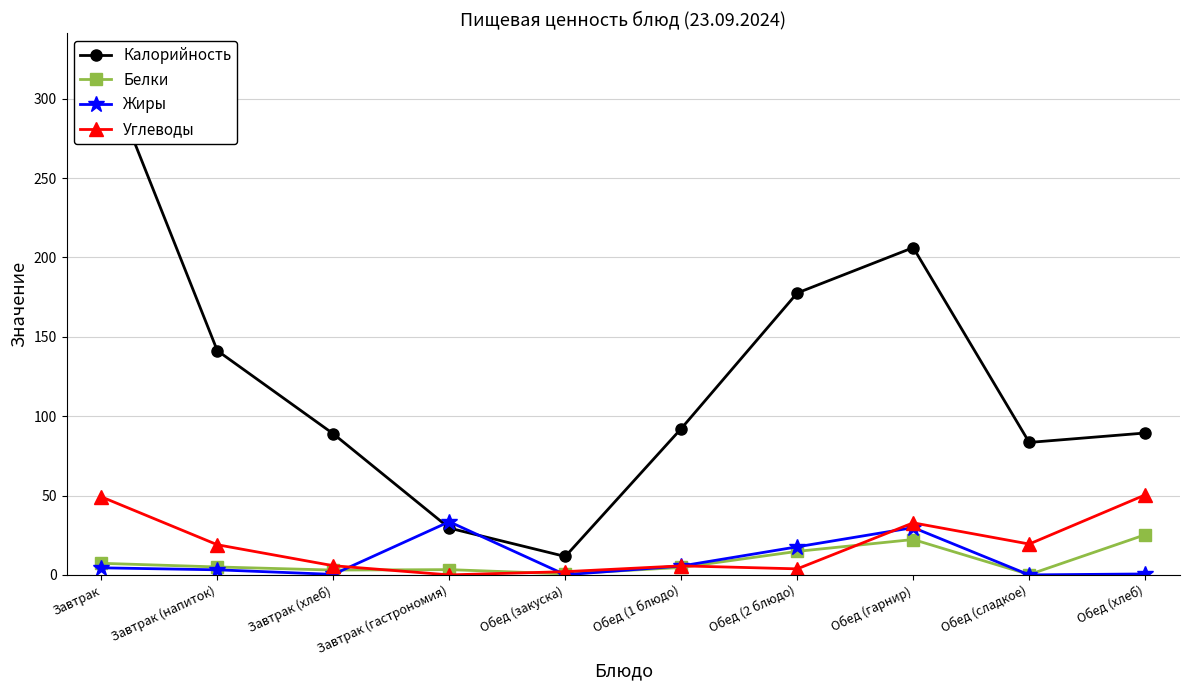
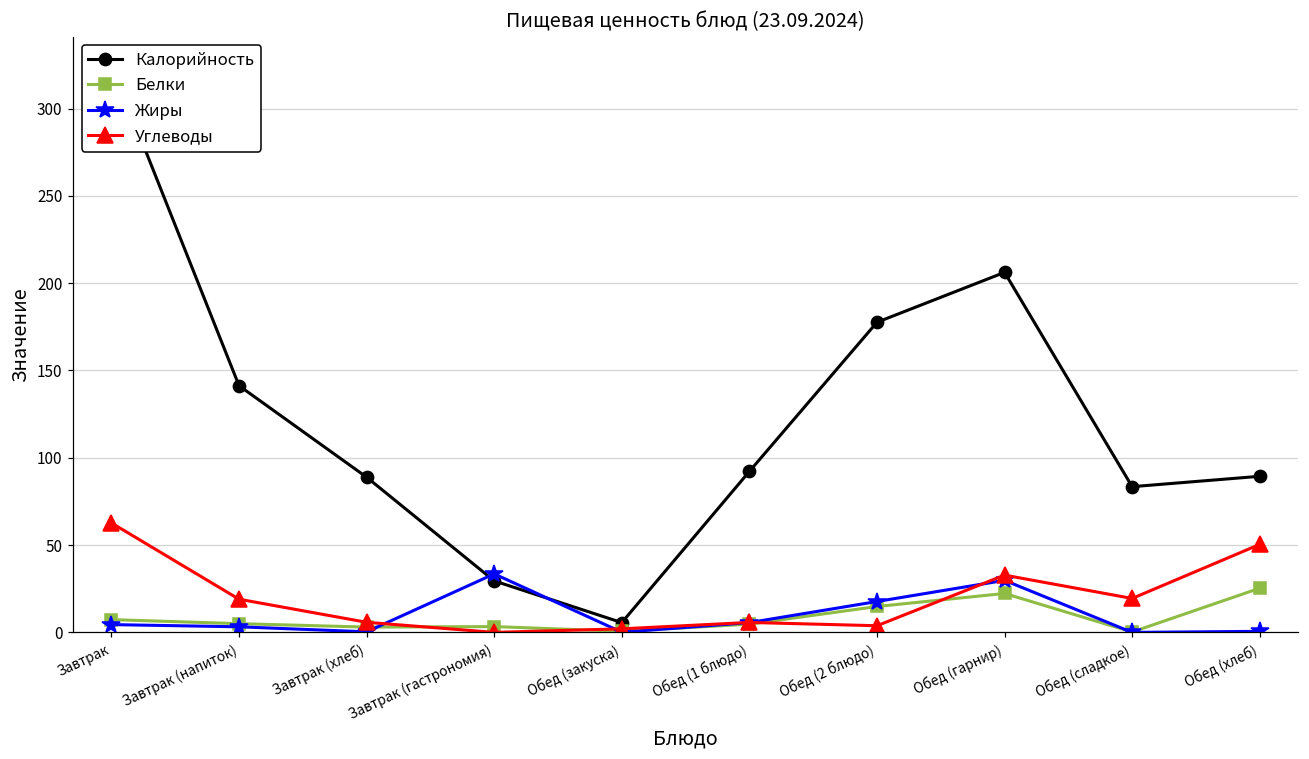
  {
    "Калорийность": {
      "Завтрак (напиток)": 141,
      "Завтрак (хлеб)": 89,
      "Завтрак (гастрономия)": 30,
-     "Обед (закуска)": 12,
+     "Обед (закуска)": 6,
      "Обед (1 блюдо)": 92,
      "Обед (2 блюдо)": 178,
      "Обед (гарнир)": 206,
      "Обед (сладкое)": 83,
      "Обед (хлеб)": 89
    },
    "Белки": {
      "Завтрак": 7,
      "Завтрак (напиток)": 5,
      "Завтрак (хлеб)": 3,
      "Завтрак (гастрономия)": 3,
      "Обед (2 блюдо)": 15,
      "Обед (гарнир)": 22,
      "Обед (хлеб)": 25
    },
    "Жиры": {
      "Завтрак": 4,
      "Завтрак (напиток)": 3,
      "Завтрак (хлеб)": 0,
      "Завтрак (гастрономия)": 34,
      "Обед (2 блюдо)": 18,
      "Обед (гарнир)": 30,
      "Обед (хлеб)": 1
    },
    "Углеводы": {
-     "Завтрак": 49,
+     "Завтрак": 63,
      "Завтрак (напиток)": 19,
      "Завтрак (хлеб)": 6,
      "Завтрак (гастрономия)": 0,
      "Обед (2 блюдо)": 4,
      "Обед (гарнир)": 33,
      "Обед (сладкое)": 19,
      "Обед (хлеб)": 50
    }
  }
